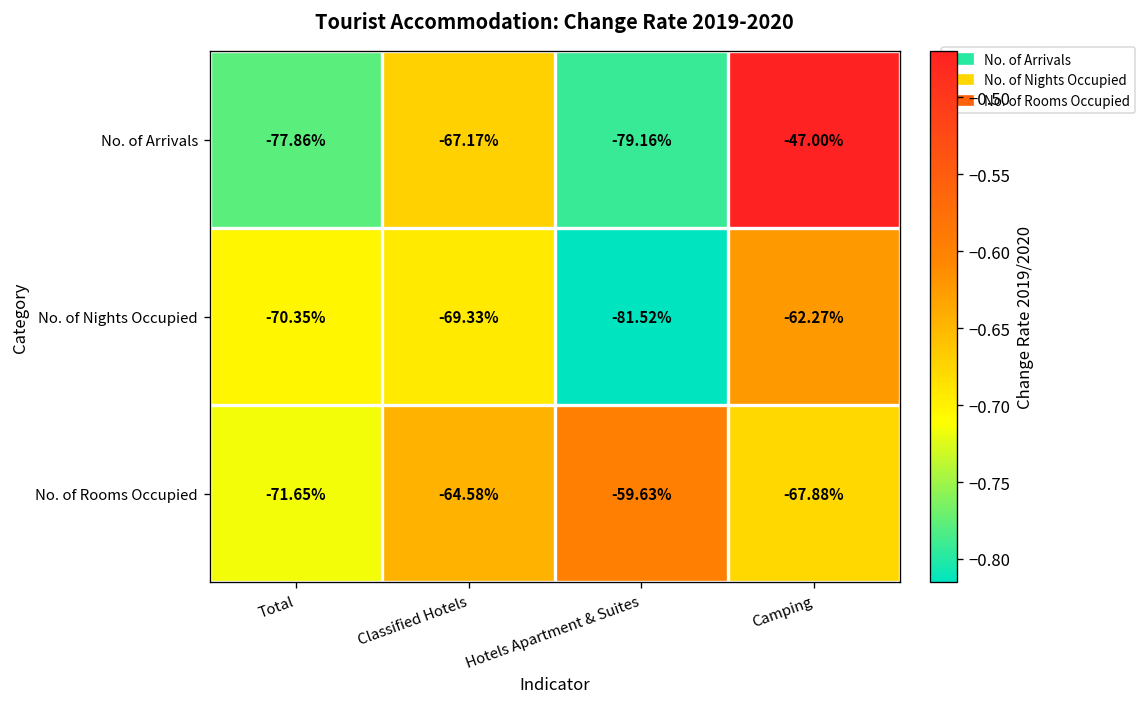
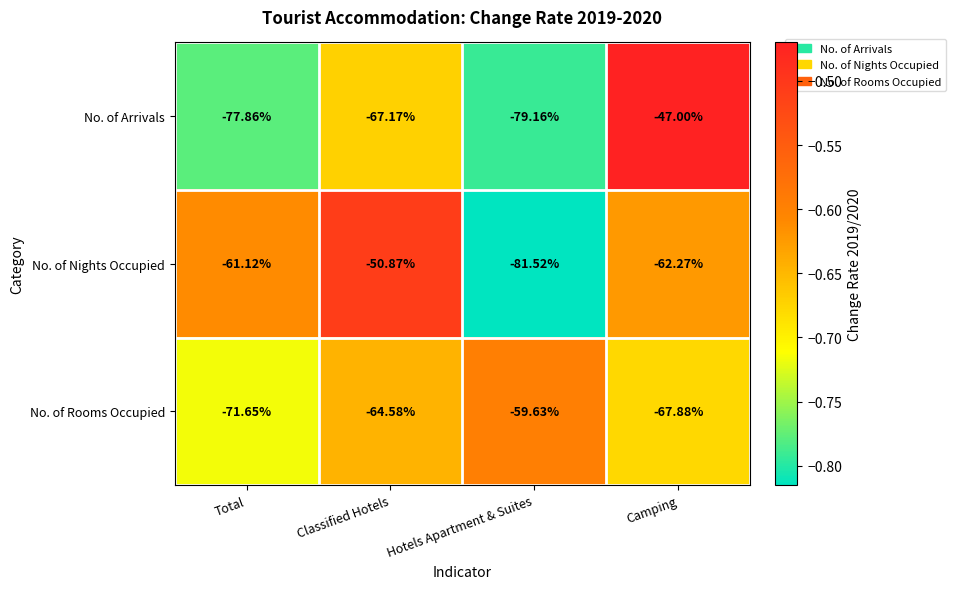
  {
    "No. of Arrivals": {
      "Total": "-77.86%",
      "Classified Hotels": "-67.17%",
      "Hotels Apartment & Suites": "-79.16%",
      "Camping": "-47.00%"
    },
    "No. of Nights Occupied": {
-     "Total": "-70.35%",
-     "Classified Hotels": "-69.33%",
+     "Total": "-61.12%",
+     "Classified Hotels": "-50.87%",
      "Hotels Apartment & Suites": "-81.52%",
      "Camping": "-62.27%"
    },
    "No. of Rooms Occupied": {
      "Total": "-71.65%",
      "Classified Hotels": "-64.58%",
      "Hotels Apartment & Suites": "-59.63%",
      "Camping": "-67.88%"
    }
  }
